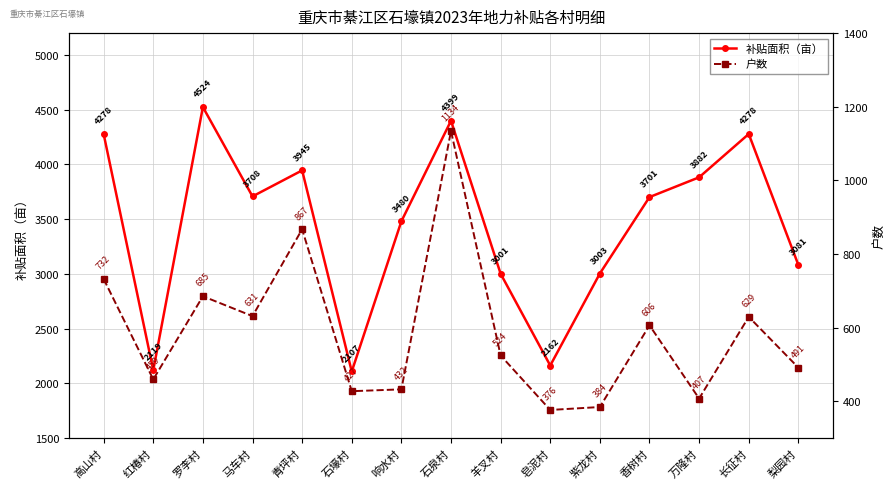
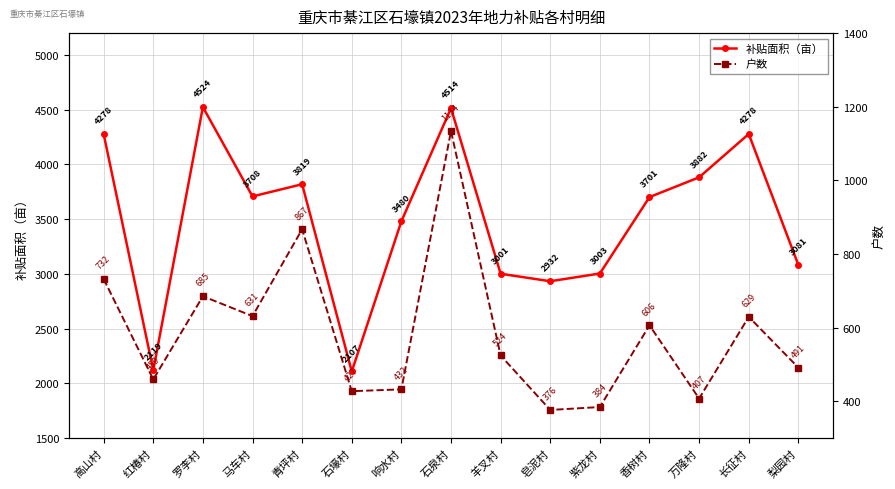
  {
    "补贴面积（亩）": {
      "高山村": 4278,
      "罗李村": 4524,
      "马车村": 3708,
-     "青坪村": 3945,
+     "青坪村": 3819,
      "石壕村": 2107,
      "响水村": 3480,
-     "石泉村": 4399,
+     "石泉村": 4514,
      "羊叉村": 3001,
-     "皂泥村": 2162,
+     "皂泥村": 2932,
      "紫龙村": 3003,
      "香树村": 3701,
      "万隆村": 3882,
      "长征村": 4278,
      "梨园村": 3081
    },
    "户数": {
      "高山村": 732,
      "罗李村": 685,
      "马车村": 631,
      "青坪村": 867,
      "响水村": 432,
      "羊叉村": 524,
      "皂泥村": 376,
      "紫龙村": 384,
      "香树村": 606,
      "万隆村": 407,
      "长征村": 629,
      "梨园村": 491
    }
  }
